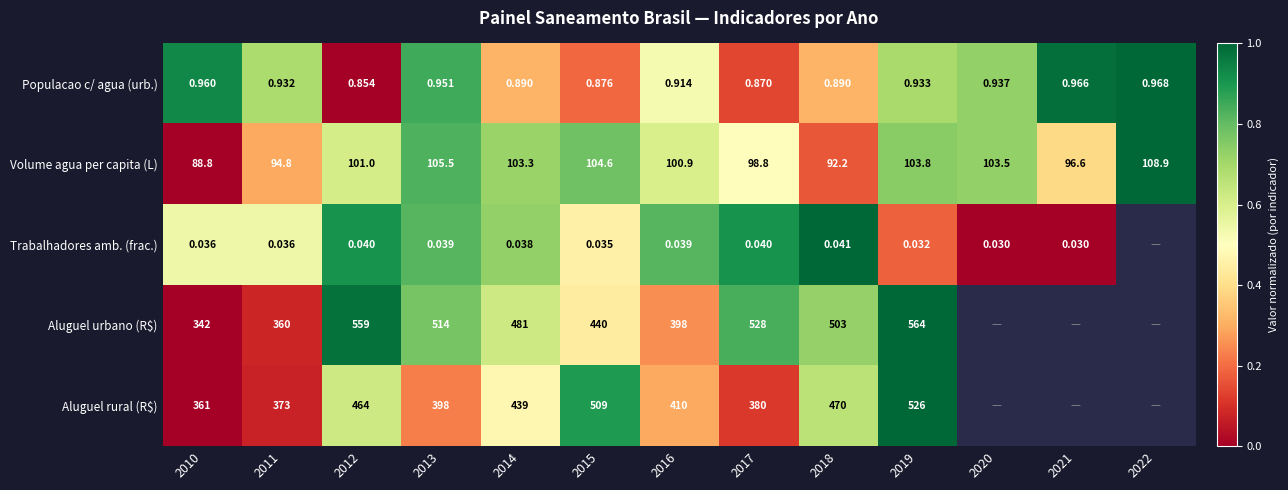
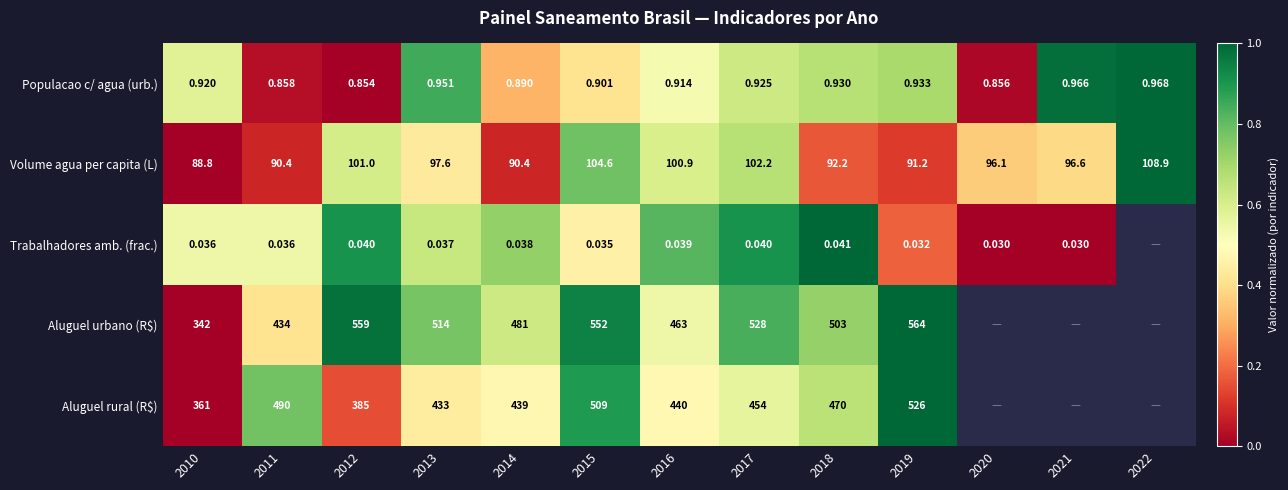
  {
    "Populacao c/ agua (urb.)": {
-     "2010": 0.960,
-     "2011": 0.932,
+     "2010": 0.920,
+     "2011": 0.858,
      "2012": 0.854,
      "2013": 0.951,
      "2014": 0.890,
-     "2015": 0.876,
+     "2015": 0.901,
      "2016": 0.914,
-     "2017": 0.870,
-     "2018": 0.890,
+     "2017": 0.925,
+     "2018": 0.930,
      "2019": 0.933,
-     "2020": 0.937,
+     "2020": 0.856,
      "2021": 0.966,
      "2022": 0.968
    },
    "Volume agua per capita (L)": {
      "2010": 88.8,
-     "2011": 94.8,
+     "2011": 90.4,
      "2012": 101.0,
-     "2013": 105.5,
-     "2014": 103.3,
+     "2013": 97.6,
+     "2014": 90.4,
      "2015": 104.6,
      "2016": 100.9,
-     "2017": 98.8,
+     "2017": 102.2,
      "2018": 92.2,
-     "2019": 103.8,
-     "2020": 103.5,
+     "2019": 91.2,
+     "2020": 96.1,
      "2021": 96.6,
      "2022": 108.9
    },
    "Trabalhadores amb. (frac.)": {
      "2010": 0.036,
      "2011": 0.036,
      "2012": 0.040,
-     "2013": 0.039,
+     "2013": 0.037,
      "2014": 0.038,
      "2015": 0.035,
      "2016": 0.039,
      "2017": 0.040,
      "2018": 0.041,
      "2019": 0.032,
      "2020": 0.030,
      "2021": 0.030
    },
    "Aluguel urbano (R$)": {
      "2010": 342,
-     "2011": 360,
+     "2011": 434,
      "2012": 559,
      "2013": 514,
      "2014": 481,
-     "2015": 440,
-     "2016": 398,
+     "2015": 552,
+     "2016": 463,
      "2017": 528,
      "2018": 503,
      "2019": 564
    },
    "Aluguel rural (R$)": {
      "2010": 361,
-     "2011": 373,
-     "2012": 464,
-     "2013": 398,
+     "2011": 490,
+     "2012": 385,
+     "2013": 433,
      "2014": 439,
      "2015": 509,
-     "2016": 410,
-     "2017": 380,
+     "2016": 440,
+     "2017": 454,
      "2018": 470,
      "2019": 526
    }
  }
